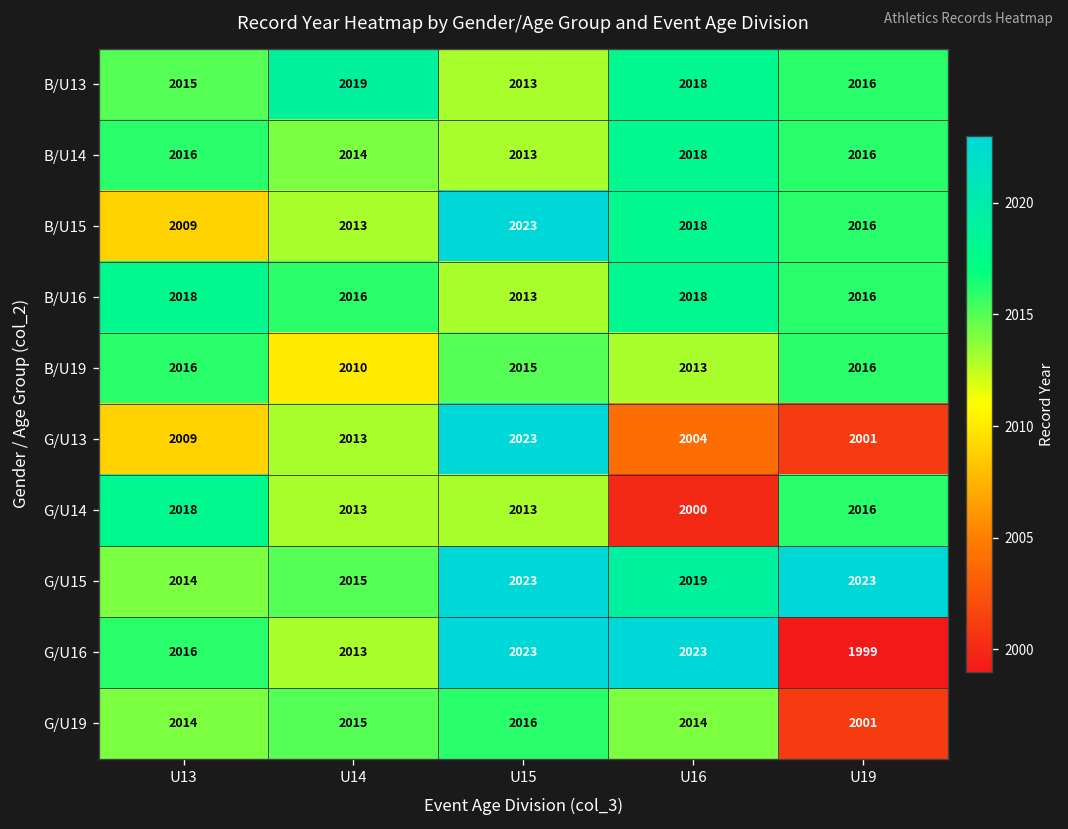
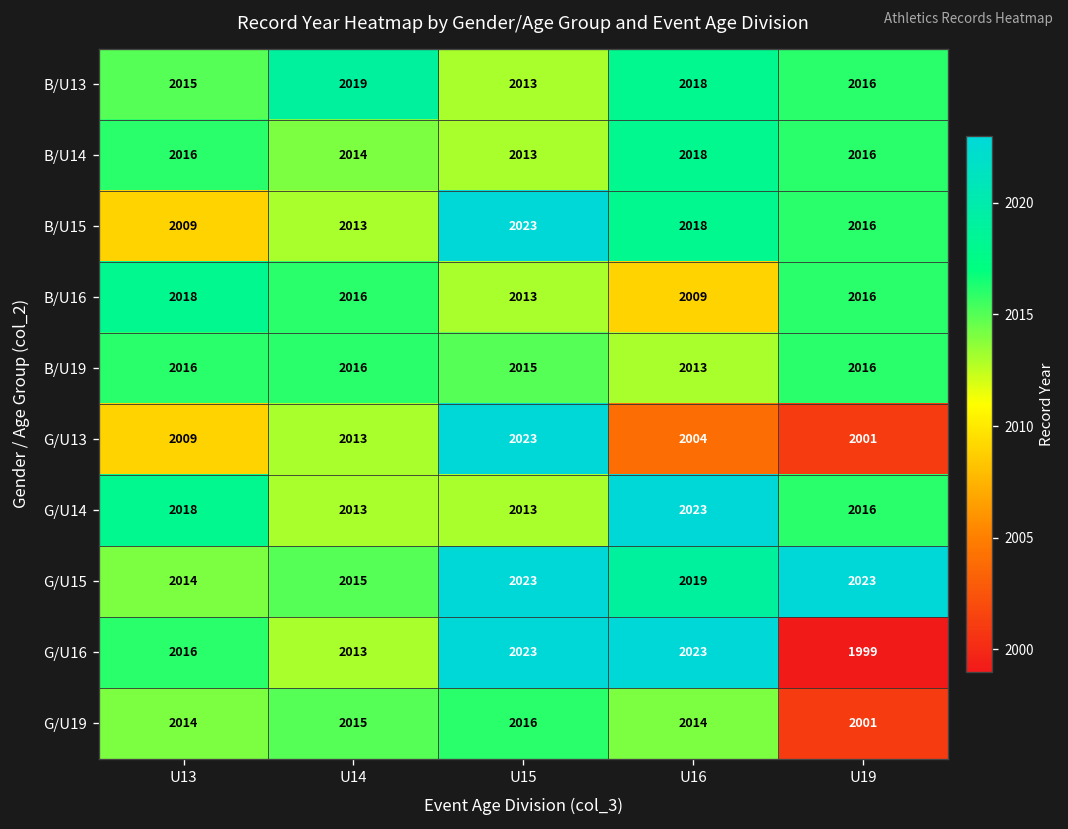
  {
    "B/U13": {
      "U13": 2015,
      "U14": 2019,
      "U15": 2013,
      "U16": 2018,
      "U19": 2016
    },
    "B/U14": {
      "U13": 2016,
      "U14": 2014,
      "U15": 2013,
      "U16": 2018,
      "U19": 2016
    },
    "B/U15": {
      "U13": 2009,
      "U14": 2013,
      "U15": 2023,
      "U16": 2018,
      "U19": 2016
    },
    "B/U16": {
      "U13": 2018,
      "U14": 2016,
      "U15": 2013,
-     "U16": 2018,
+     "U16": 2009,
      "U19": 2016
    },
    "B/U19": {
      "U13": 2016,
-     "U14": 2010,
+     "U14": 2016,
      "U15": 2015,
      "U16": 2013,
      "U19": 2016
    },
    "G/U13": {
      "U13": 2009,
      "U14": 2013,
      "U15": 2023,
      "U16": 2004,
      "U19": 2001
    },
    "G/U14": {
      "U13": 2018,
      "U14": 2013,
      "U15": 2013,
-     "U16": 2000,
+     "U16": 2023,
      "U19": 2016
    },
    "G/U15": {
      "U13": 2014,
      "U14": 2015,
      "U15": 2023,
      "U16": 2019,
      "U19": 2023
    },
    "G/U16": {
      "U13": 2016,
      "U14": 2013,
      "U15": 2023,
      "U16": 2023,
      "U19": 1999
    },
    "G/U19": {
      "U13": 2014,
      "U14": 2015,
      "U15": 2016,
      "U16": 2014,
      "U19": 2001
    }
  }
